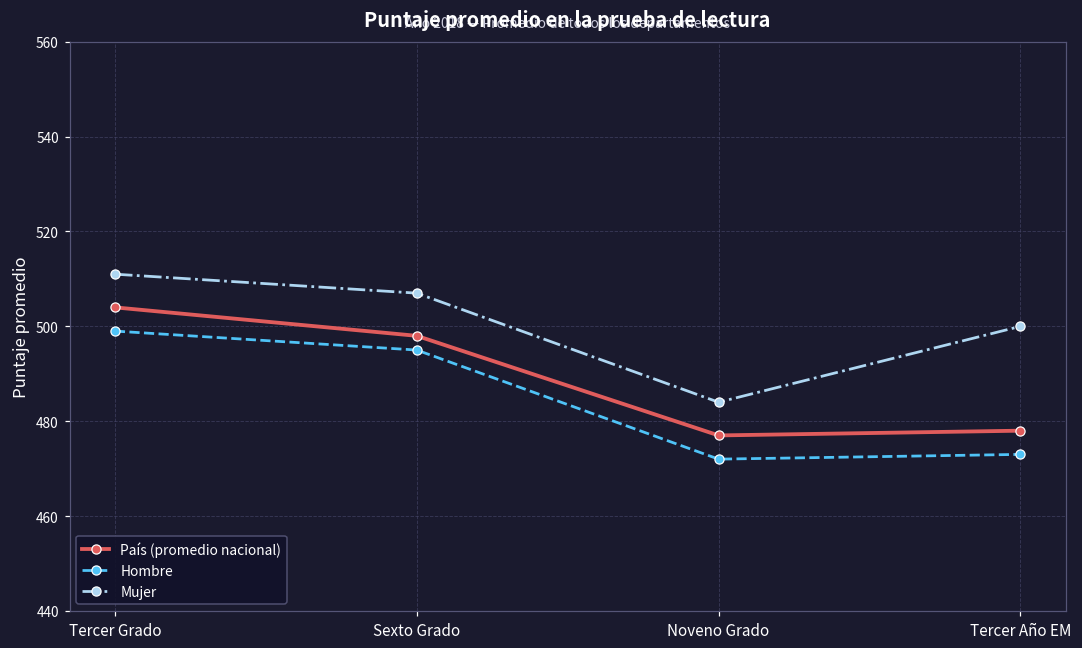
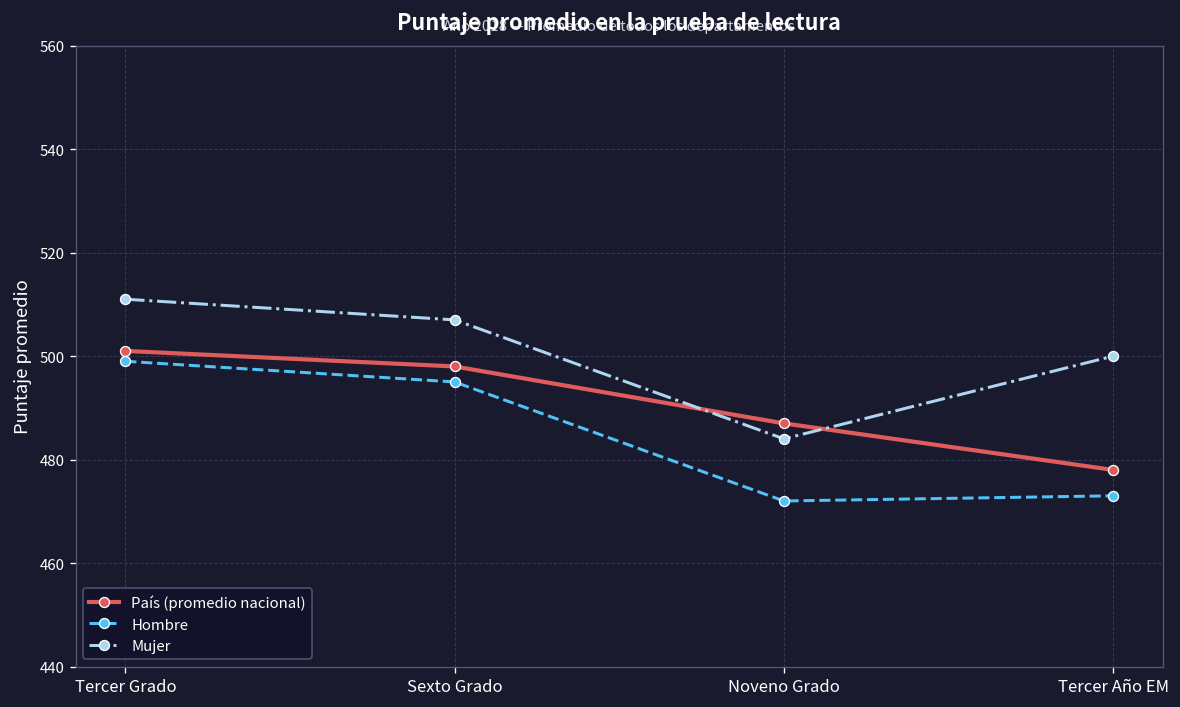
  {
    "País (promedio nacional)": {
-     "Tercer Grado": 504,
+     "Tercer Grado": 501,
      "Sexto Grado": 498,
-     "Noveno Grado": 477,
+     "Noveno Grado": 487,
      "Tercer Año EM": 478
    },
    "Hombre": {
      "Tercer Grado": 499,
      "Sexto Grado": 495,
      "Noveno Grado": 472,
      "Tercer Año EM": 473
    },
    "Mujer": {
      "Tercer Grado": 511,
      "Sexto Grado": 507,
      "Noveno Grado": 484,
      "Tercer Año EM": 500
    }
  }
